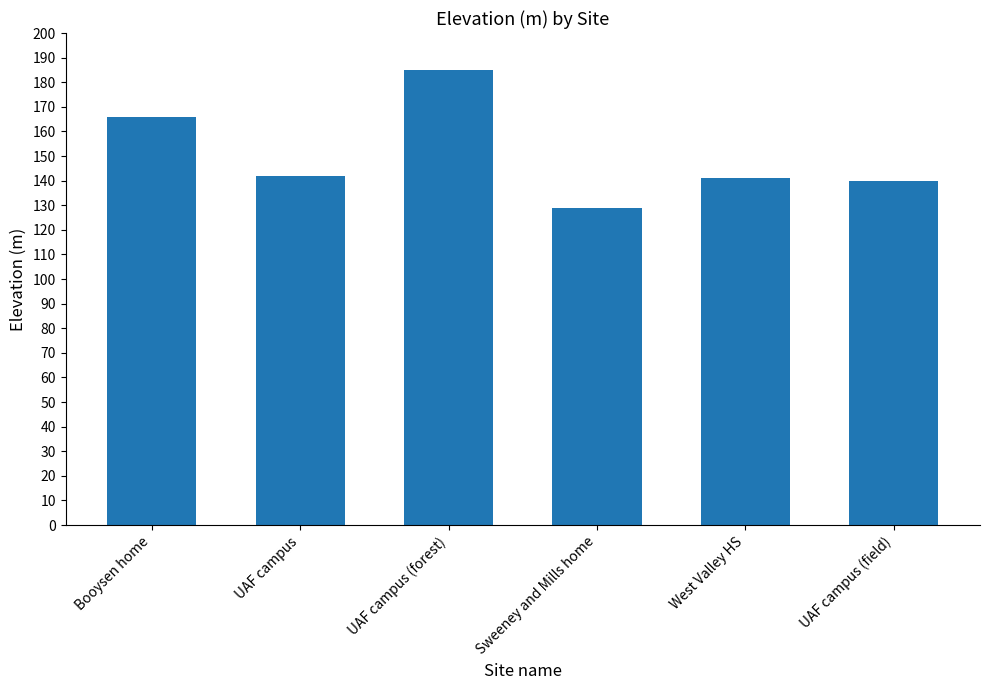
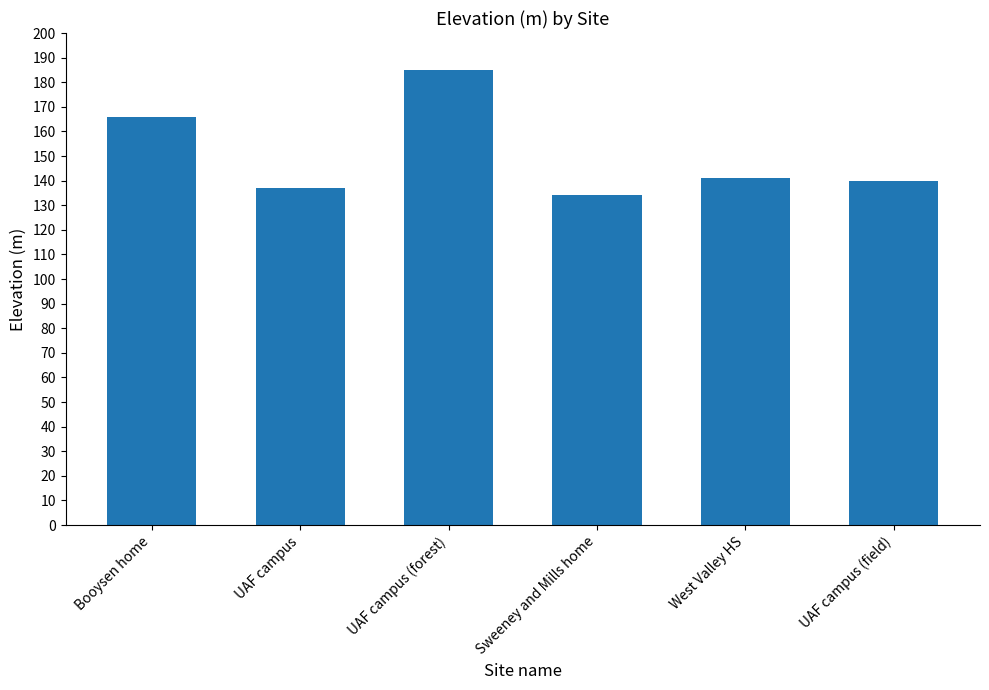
  {
    "Booysen home": 166,
-   "UAF campus": 142,
+   "UAF campus": 137,
    "UAF campus (forest)": 185,
-   "Sweeney and Mills home": 129,
+   "Sweeney and Mills home": 134,
    "West Valley HS": 141,
    "UAF campus (field)": 140
  }
